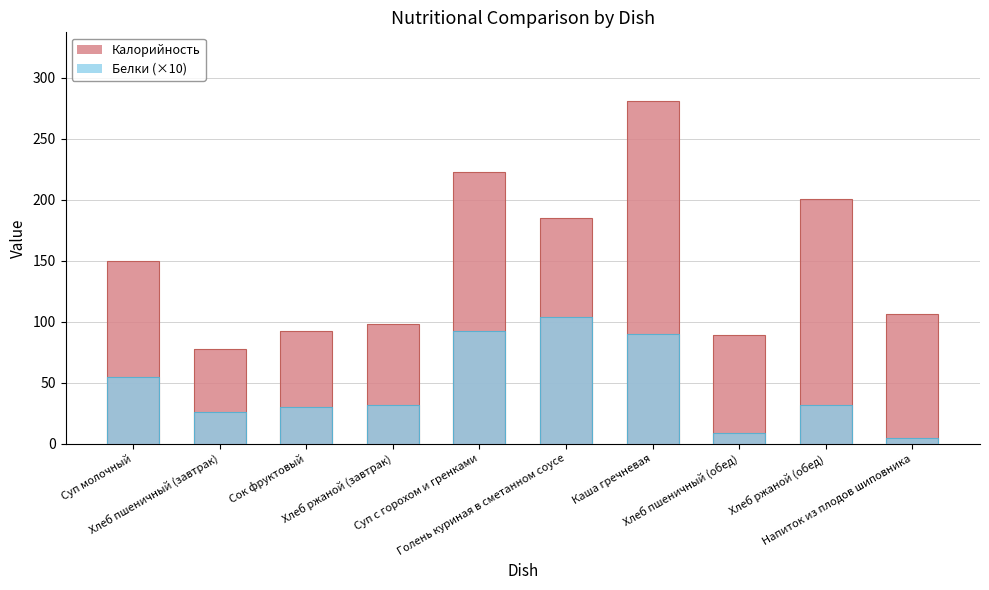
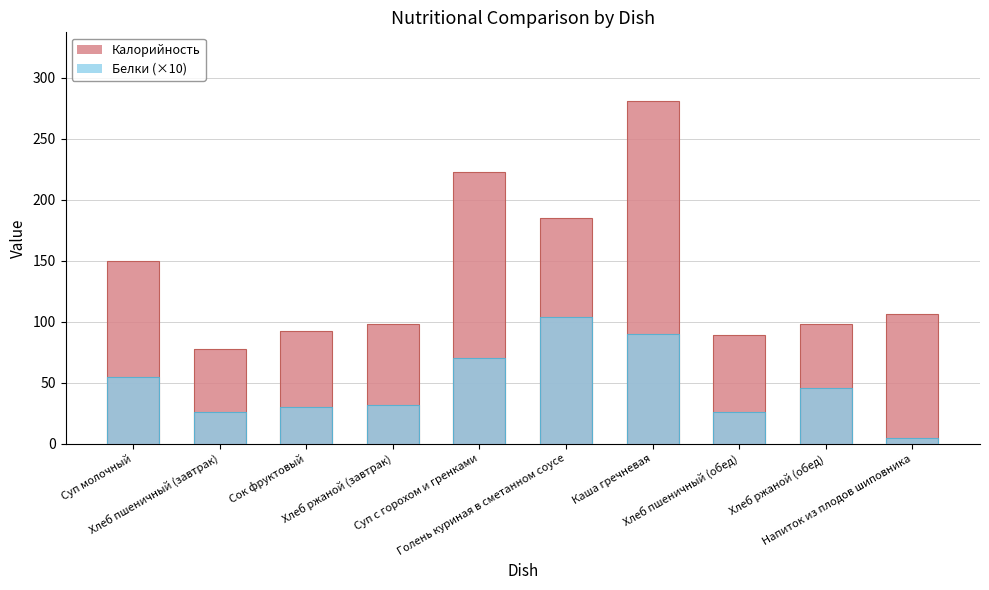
  {
    "Калорийность": {
      "Суп молочный": 150,
      "Хлеб пшеничный (завтрак)": 77,
      "Сок фруктовый": 92,
      "Хлеб ржаной (завтрак)": 98,
      "Суп с горохом и гренками": 223,
      "Голень куриная в сметанном соусе": 185,
      "Каша гречневая": 281,
      "Хлеб пшеничный (обед)": 89,
-     "Хлеб ржаной (обед)": 201,
+     "Хлеб ржаной (обед)": 98,
      "Напиток из плодов шиповника": 106
    },
    "Белки (×10)": {
-     "Суп с горохом и гренками": 92,
-     "Хлеб пшеничный (обед)": 9,
-     "Хлеб ржаной (обед)": 32
+     "Суп с горохом и гренками": 70,
+     "Хлеб пшеничный (обед)": 26,
+     "Хлеб ржаной (обед)": 46
    }
  }
